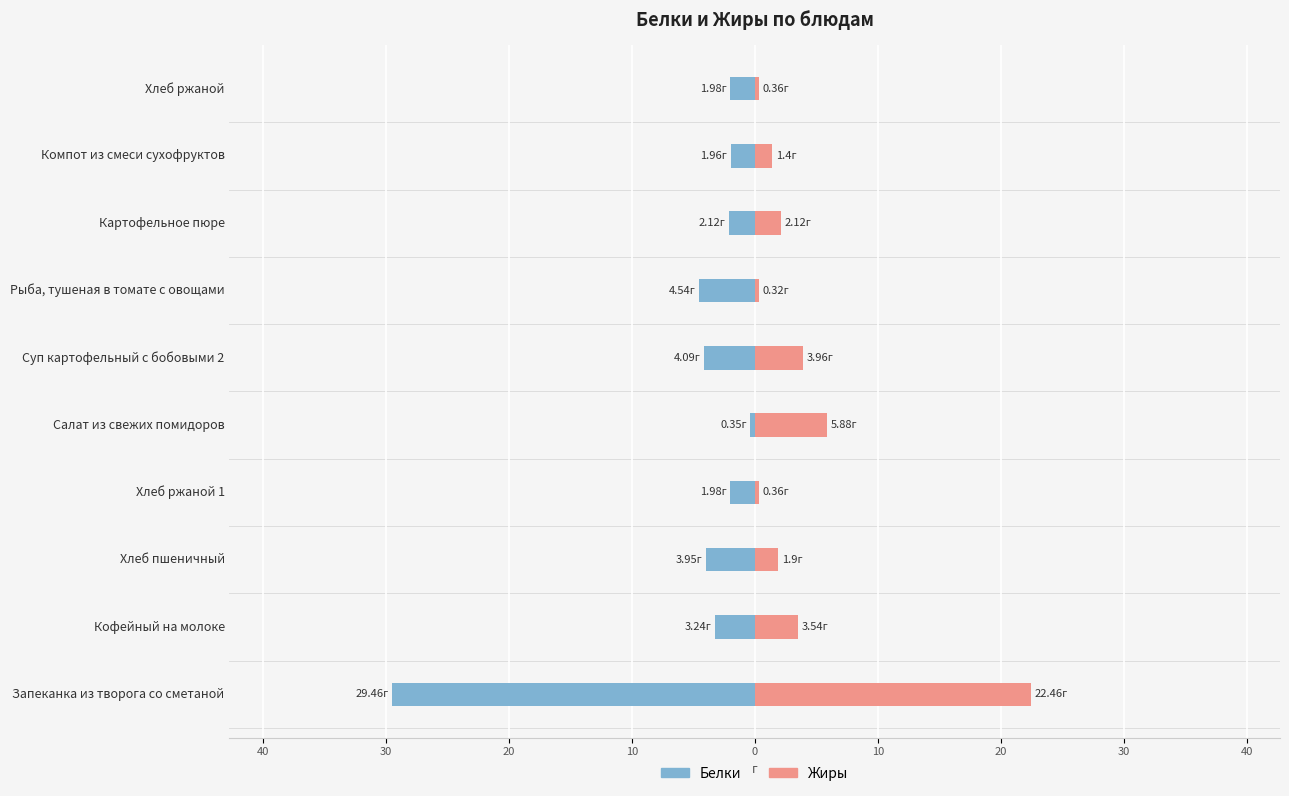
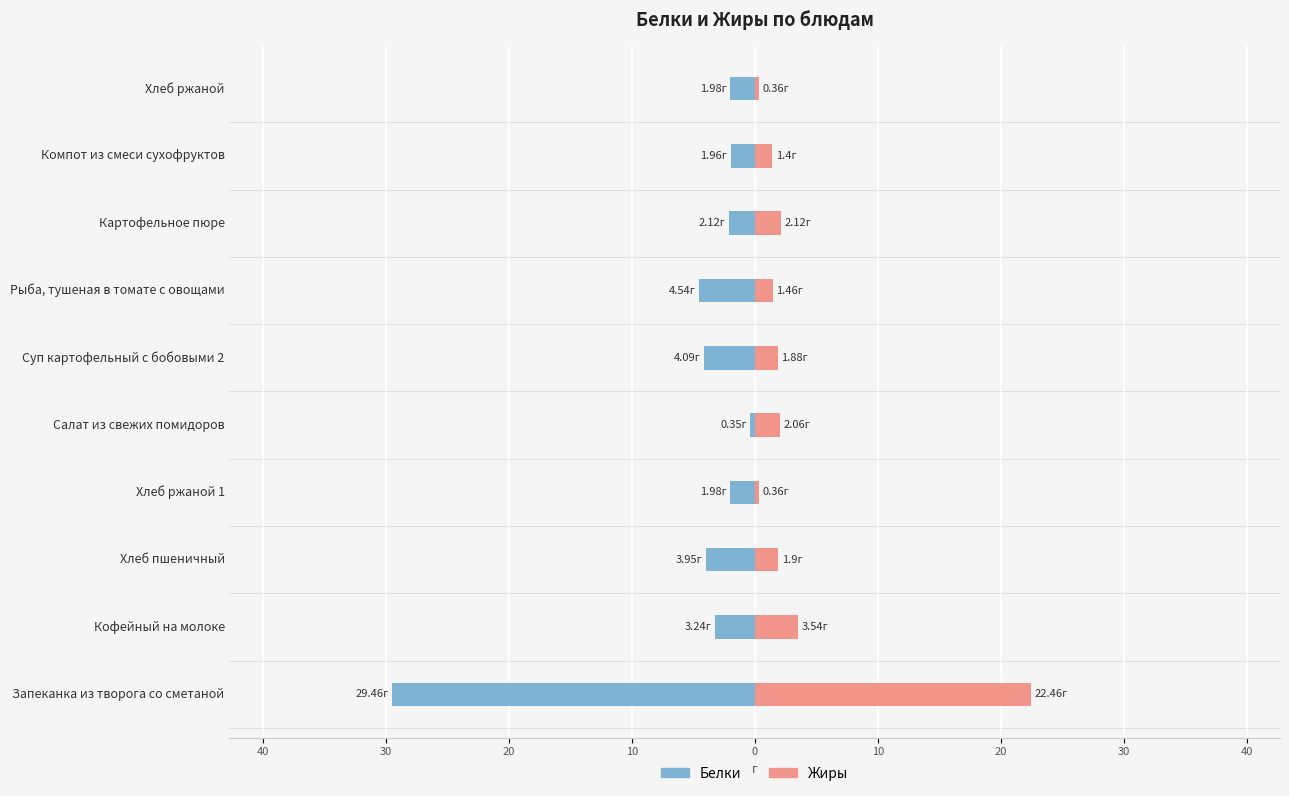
  {
    "Жиры": {
      "Хлеб ржаной": "0.36г",
      "Компот из смеси сухофруктов": "1.4г",
      "Картофельное пюре": "2.12г",
-     "Рыба, тушеная в томате с овощами": "0.32г",
-     "Суп картофельный с бобовыми 2": "3.96г",
-     "Салат из свежих помидоров": "5.88г",
+     "Рыба, тушеная в томате с овощами": "1.46г",
+     "Суп картофельный с бобовыми 2": "1.88г",
+     "Салат из свежих помидоров": "2.06г",
      "Хлеб ржаной 1": "0.36г",
      "Хлеб пшеничный": "1.9г",
      "Кофейный на молоке": "3.54г",
      "Запеканка из творога со сметаной": "22.46г"
    }
  }
